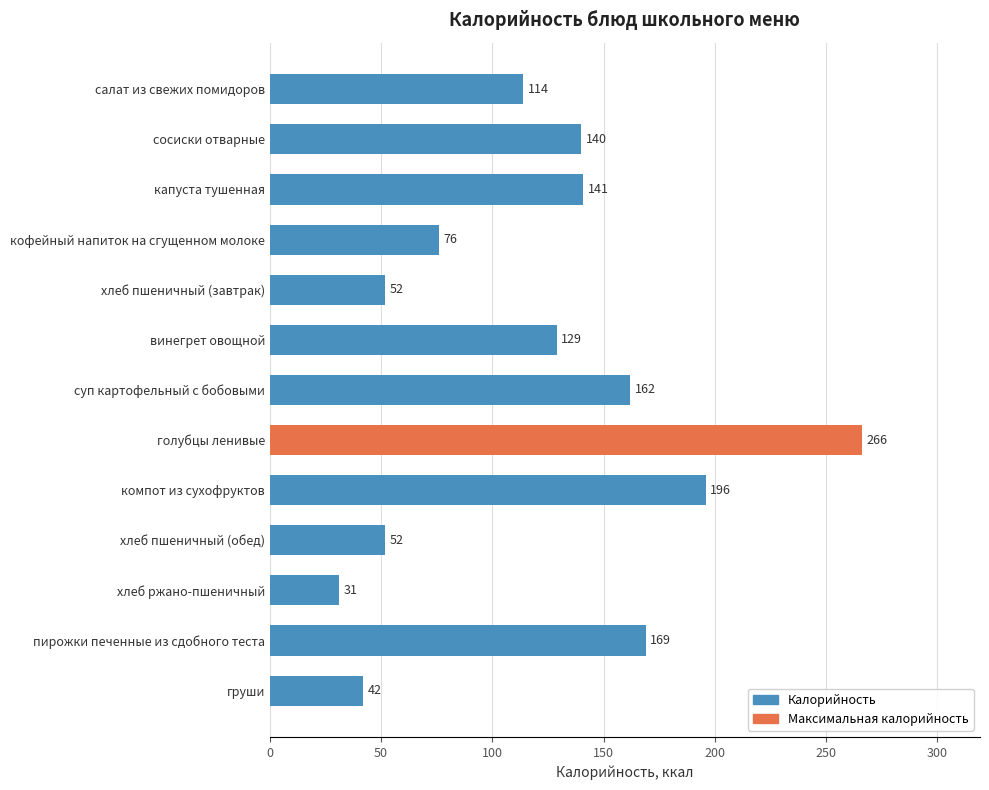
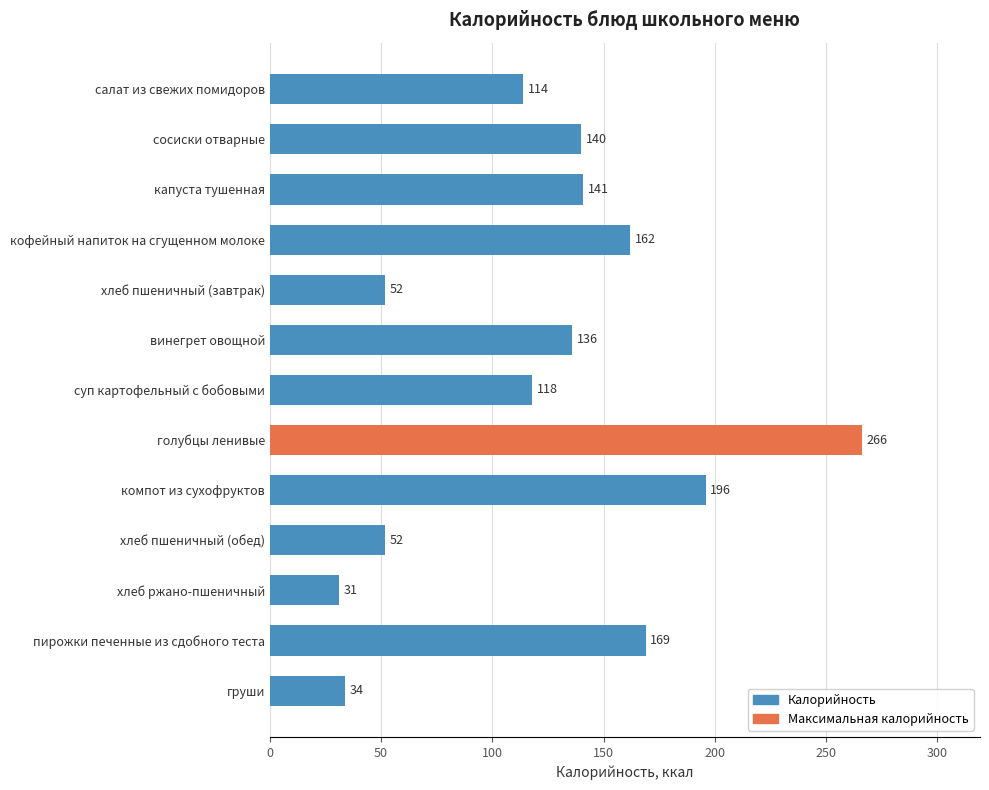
  {
    "салат из свежих помидоров": 114,
    "сосиски отварные": 140,
    "капуста тушенная": 141,
-   "кофейный напиток на сгущенном молоке": 76,
+   "кофейный напиток на сгущенном молоке": 162,
    "хлеб пшеничный (завтрак)": 52,
-   "винегрет овощной": 129,
-   "суп картофельный с бобовыми": 162,
+   "винегрет овощной": 136,
+   "суп картофельный с бобовыми": 118,
    "голубцы ленивые": 266,
    "компот из сухофруктов": 196,
    "хлеб пшеничный (обед)": 52,
    "хлеб ржано-пшеничный": 31,
    "пирожки печенные из сдобного теста": 169,
-   "груши": 42
+   "груши": 34
  }
